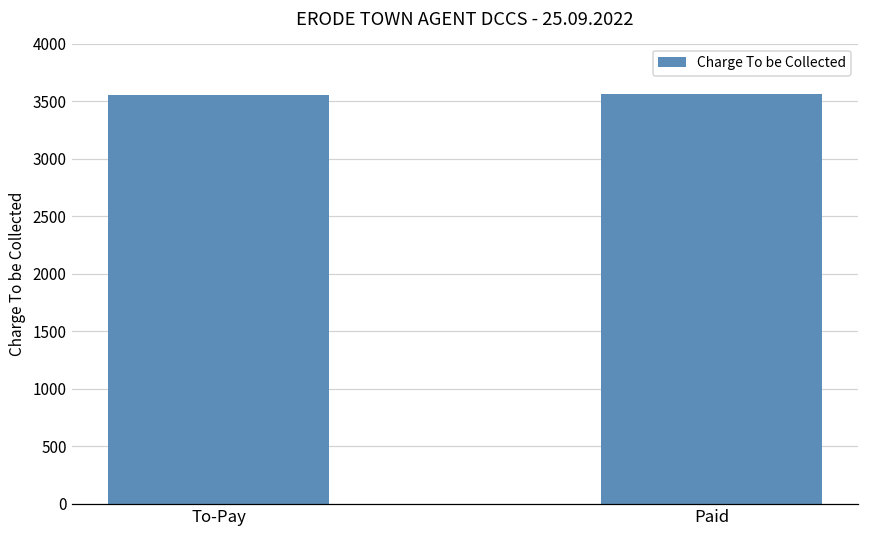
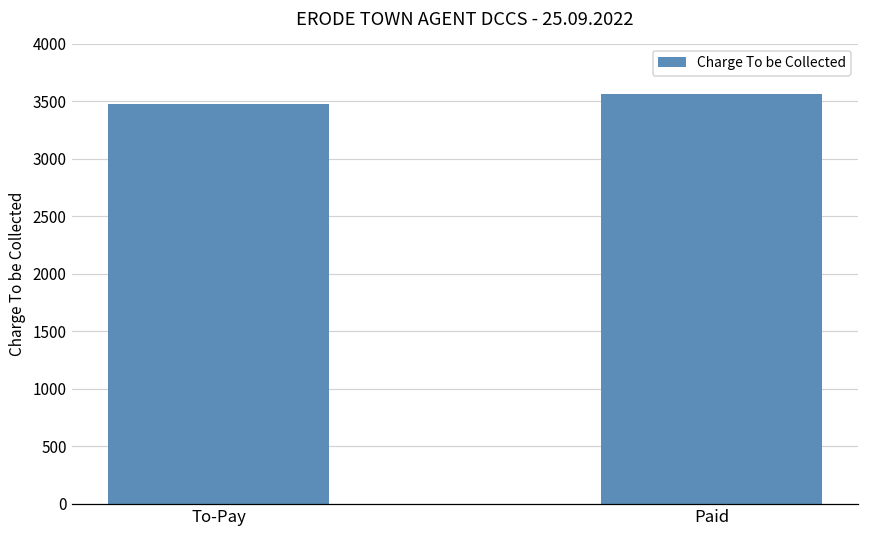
  {
-   "To-Pay": 3560,
+   "To-Pay": 3480,
    "Paid": 3570
  }
